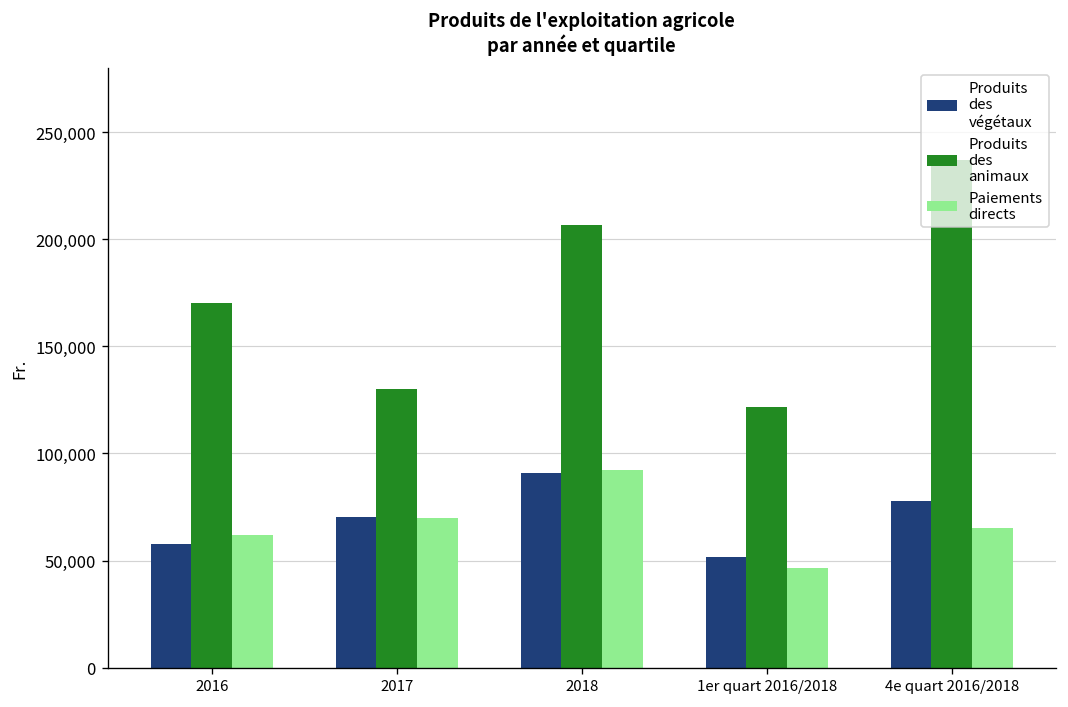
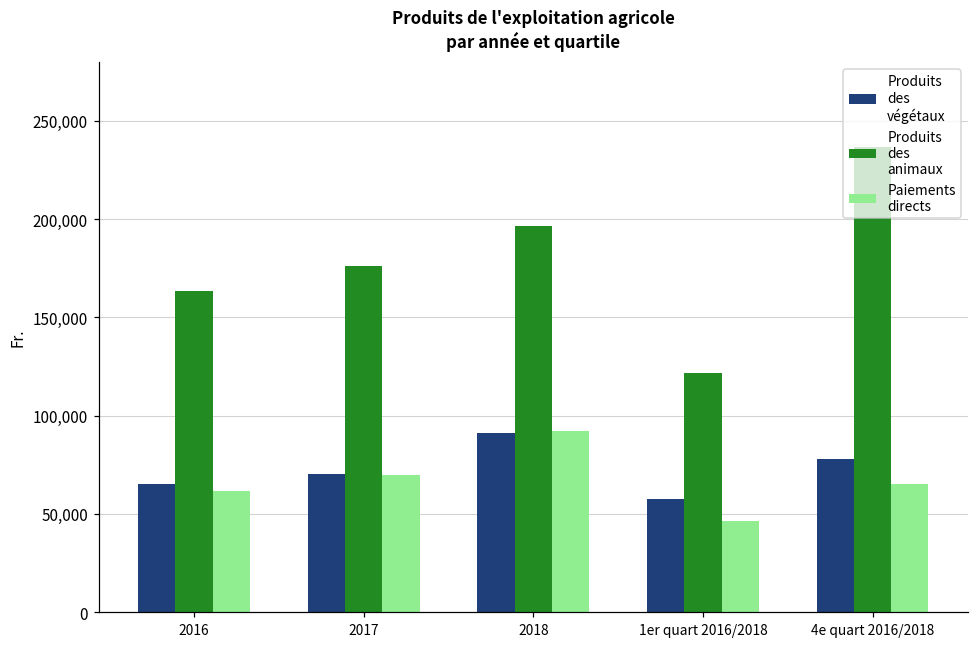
  {
    "Produits des végétaux": {
-     "2016": "58,000",
+     "2016": "65,000",
      "2017": "70,000",
      "2018": "91,000",
-     "1er quart 2016/2018": "52,000",
+     "1er quart 2016/2018": "58,000",
      "4e quart 2016/2018": "78,000"
    },
    "Produits des animaux": {
-     "2016": "170,000",
-     "2017": "130,000",
-     "2018": "206,000",
+     "2016": "164,000",
+     "2017": "176,000",
+     "2018": "197,000",
      "1er quart 2016/2018": "122,000"
    },
    "Paiements directs": {
      "2016": "62,000",
      "2017": "70,000",
      "2018": "92,000",
      "1er quart 2016/2018": "47,000",
      "4e quart 2016/2018": "65,000"
    }
  }
